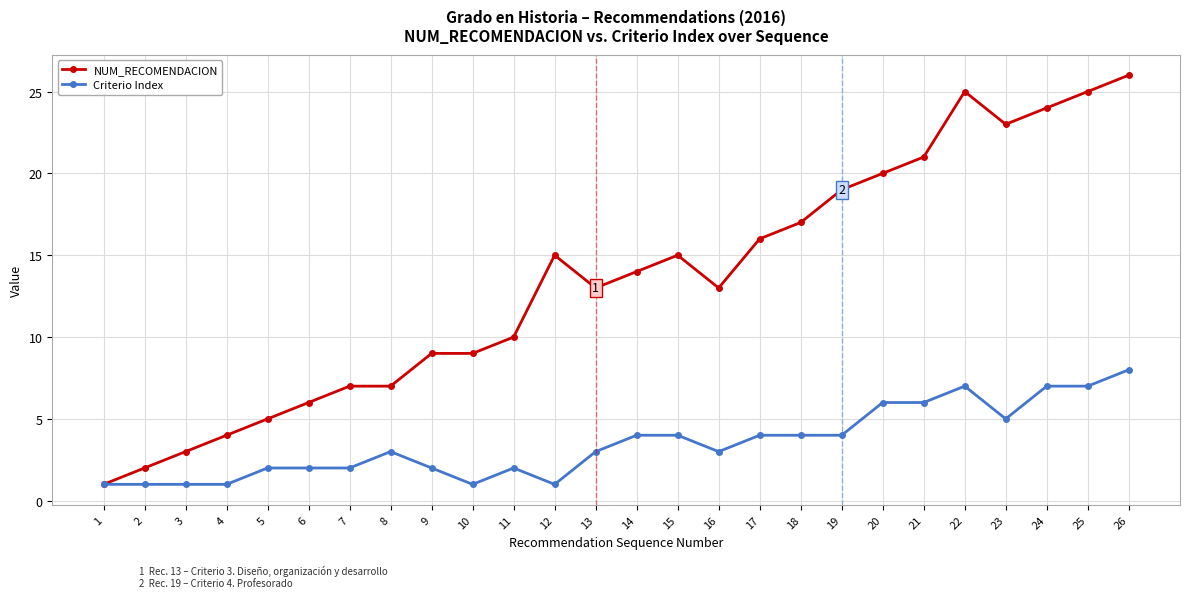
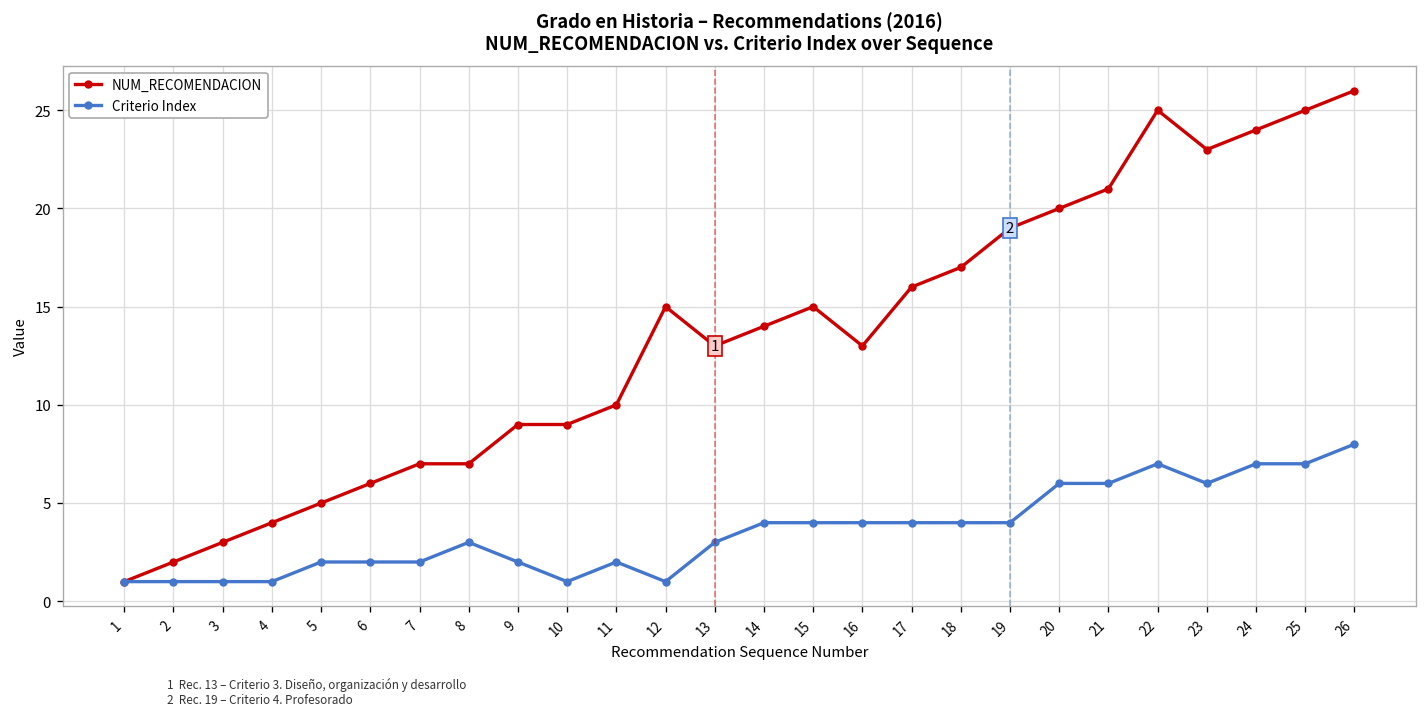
  {
    "NUM_RECOMENDACION": {
      "2": 2,
      "3": 3,
      "4": 4,
      "5": 5,
      "6": 6,
      "7": 7,
      "8": 7,
      "9": 9,
      "10": 9,
      "11": 10,
      "12": 15,
      "14": 14,
      "15": 15,
      "16": 13,
      "17": 16,
      "18": 17,
      "20": 20,
      "21": 21,
      "22": 25,
      "23": 23,
      "24": 24,
      "25": 25,
      "26": 26
    },
    "Criterio Index": {
      "2": 1,
      "3": 1,
      "4": 1,
      "5": 2,
      "6": 2,
      "7": 2,
      "8": 3,
      "9": 2,
      "10": 1,
      "11": 2,
      "12": 1,
      "13": 3,
      "14": 4,
      "15": 4,
-     "16": 3,
+     "16": 4,
      "17": 4,
      "18": 4,
      "19": 4,
      "20": 6,
      "21": 6,
      "22": 7,
-     "23": 5,
+     "23": 6,
      "24": 7,
      "25": 7,
      "26": 8
    }
  }
